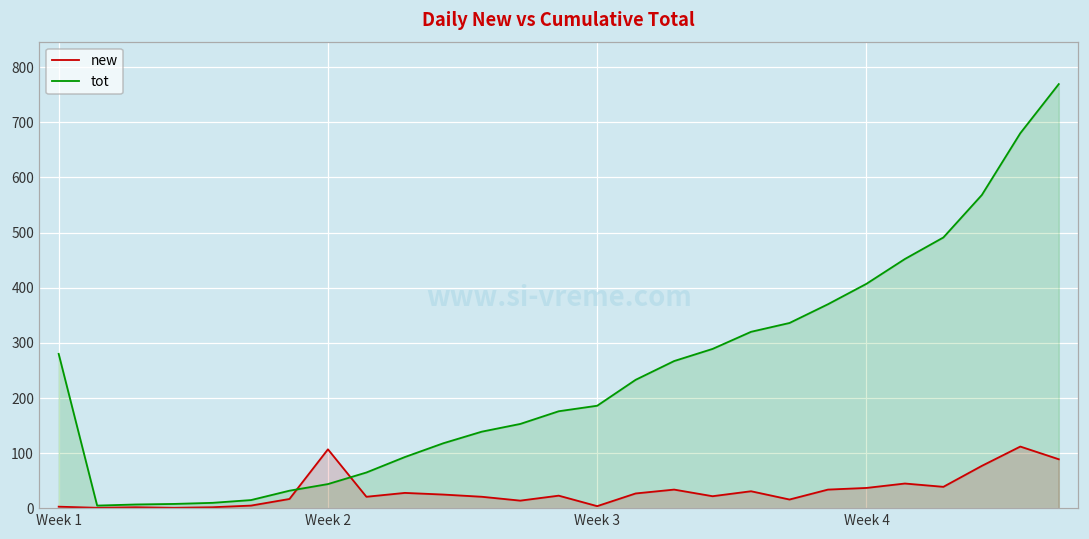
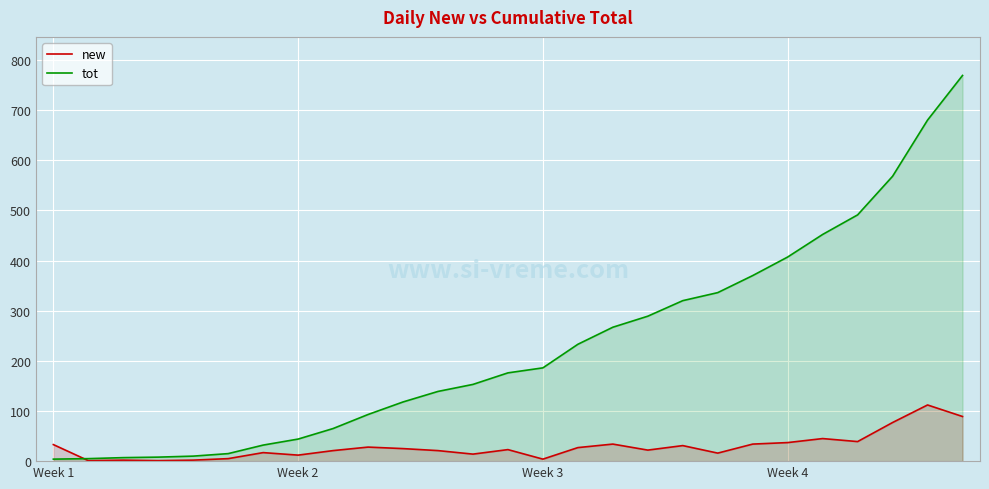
  {
    "new": {
-     "Week 1": 0,
-     "Week 2": 110,
+     "Week 1": 30,
+     "Week 2": 10,
      "Week 3": 0,
      "Week 4": 40
    },
    "tot": {
-     "Week 1": 280,
+     "Week 1": 0,
      "Week 2": 40,
      "Week 3": 190,
      "Week 4": 410
    }
  }
